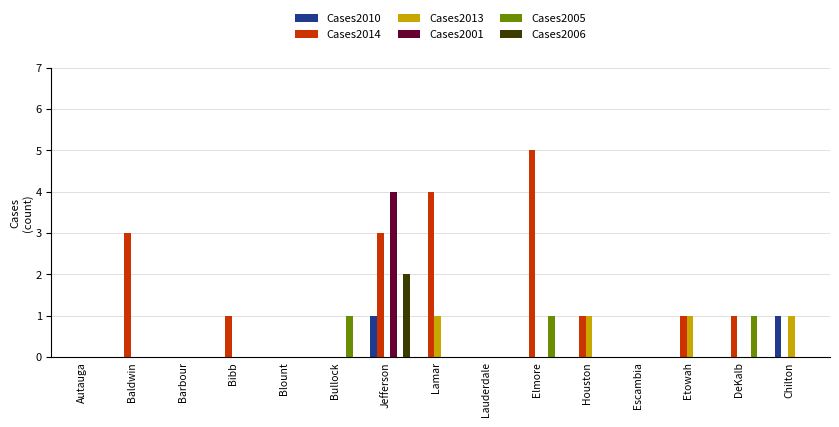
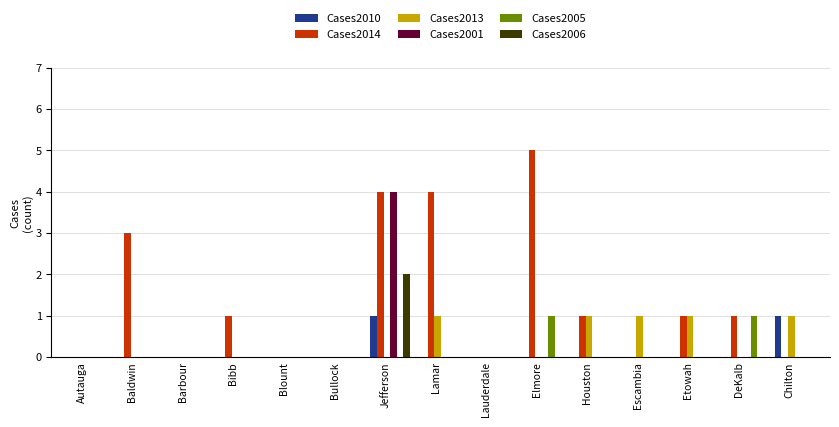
  {
    "Cases2010": {
      "Autauga": 0,
      "Baldwin": 0,
      "Barbour": 0,
      "Bibb": 0,
      "Blount": 0,
      "Bullock": 0,
      "Jefferson": 1,
      "Lamar": 0,
      "Lauderdale": 0,
      "Elmore": 0,
      "Houston": 0,
      "Escambia": 0,
      "Etowah": 0,
      "DeKalb": 0,
      "Chilton": 1
    },
    "Cases2014": {
      "Autauga": 0,
      "Baldwin": 3,
      "Barbour": 0,
      "Bibb": 1,
      "Blount": 0,
      "Bullock": 0,
-     "Jefferson": 3,
+     "Jefferson": 4,
      "Lamar": 4,
      "Lauderdale": 0,
      "Elmore": 5,
      "Houston": 1,
      "Escambia": 0,
      "Etowah": 1,
      "DeKalb": 1,
      "Chilton": 0
    },
    "Cases2013": {
      "Autauga": 0,
      "Baldwin": 0,
      "Barbour": 0,
      "Bibb": 0,
      "Blount": 0,
      "Bullock": 0,
      "Jefferson": 0,
      "Lamar": 1,
      "Lauderdale": 0,
      "Elmore": 0,
      "Houston": 1,
-     "Escambia": 0,
+     "Escambia": 1,
      "Etowah": 1,
      "DeKalb": 0,
      "Chilton": 1
    },
    "Cases2001": {
      "Autauga": 0,
      "Baldwin": 0,
      "Barbour": 0,
      "Bibb": 0,
      "Blount": 0,
      "Bullock": 0,
      "Jefferson": 4,
      "Lamar": 0,
      "Lauderdale": 0,
      "Elmore": 0,
      "Houston": 0,
      "Escambia": 0,
      "Etowah": 0,
      "DeKalb": 0,
      "Chilton": 0
    },
    "Cases2005": {
      "Autauga": 0,
      "Baldwin": 0,
      "Barbour": 0,
      "Bibb": 0,
      "Blount": 0,
-     "Bullock": 1,
+     "Bullock": 0,
      "Jefferson": 0,
      "Lamar": 0,
      "Lauderdale": 0,
      "Elmore": 1,
      "Houston": 0,
      "Escambia": 0,
      "Etowah": 0,
      "DeKalb": 1,
      "Chilton": 0
    },
    "Cases2006": {
      "Autauga": 0,
      "Baldwin": 0,
      "Barbour": 0,
      "Bibb": 0,
      "Blount": 0,
      "Bullock": 0,
      "Jefferson": 2,
      "Lamar": 0,
      "Lauderdale": 0,
      "Elmore": 0,
      "Houston": 0,
      "Escambia": 0,
      "Etowah": 0,
      "DeKalb": 0,
      "Chilton": 0
    }
  }
